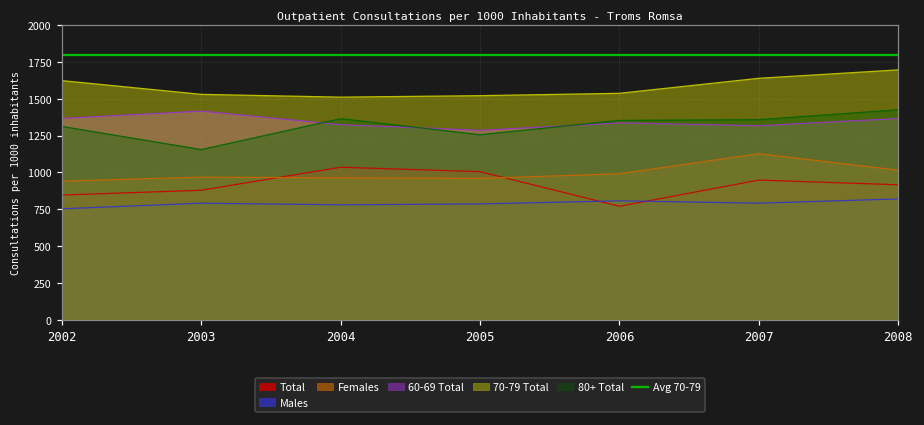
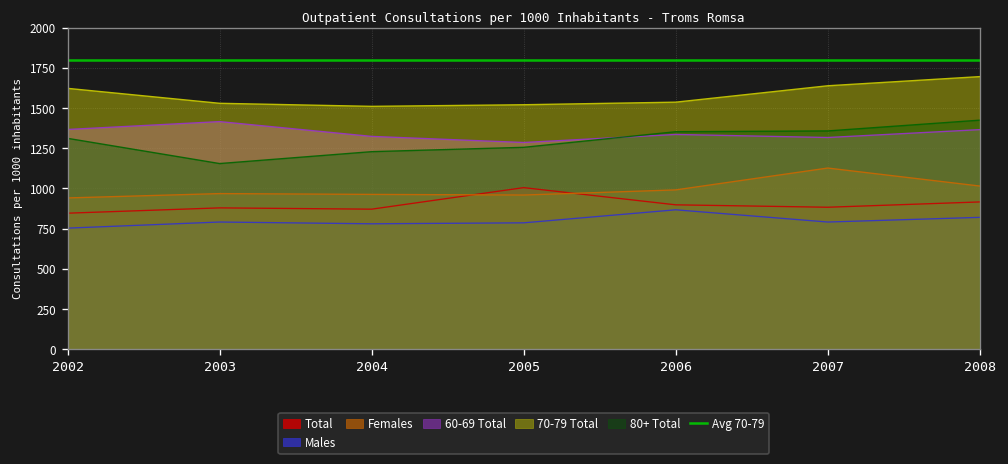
  {
    "Total": {
      "2002": 850,
      "2003": 880,
-     "2004": 1040,
+     "2004": 870,
      "2005": 1010,
-     "2006": 770,
-     "2007": 950,
+     "2006": 900,
+     "2007": 880,
      "2008": 920
    },
    "Males": {
      "2002": 750,
      "2003": 790,
      "2004": 780,
      "2005": 790,
-     "2006": 810,
+     "2006": 870,
      "2007": 790,
      "2008": 820
    },
    "Females": {
      "2002": 940,
      "2003": 970,
      "2004": 960,
      "2005": 960,
      "2006": 990,
      "2007": 1130,
      "2008": 1020
    },
    "60-69 Total": {
      "2002": 1370,
      "2003": 1420,
      "2004": 1320,
      "2005": 1290,
      "2007": 1320,
      "2008": 1370
    },
    "70-79 Total": {
      "2002": 1620,
      "2003": 1530,
      "2004": 1510,
      "2005": 1520,
      "2006": 1540,
      "2007": 1640,
      "2008": 1700
    },
    "80+ Total": {
      "2002": 1310,
      "2003": 1160,
-     "2004": 1370,
+     "2004": 1230,
      "2005": 1260,
      "2007": 1360,
      "2008": 1430
    }
  }
